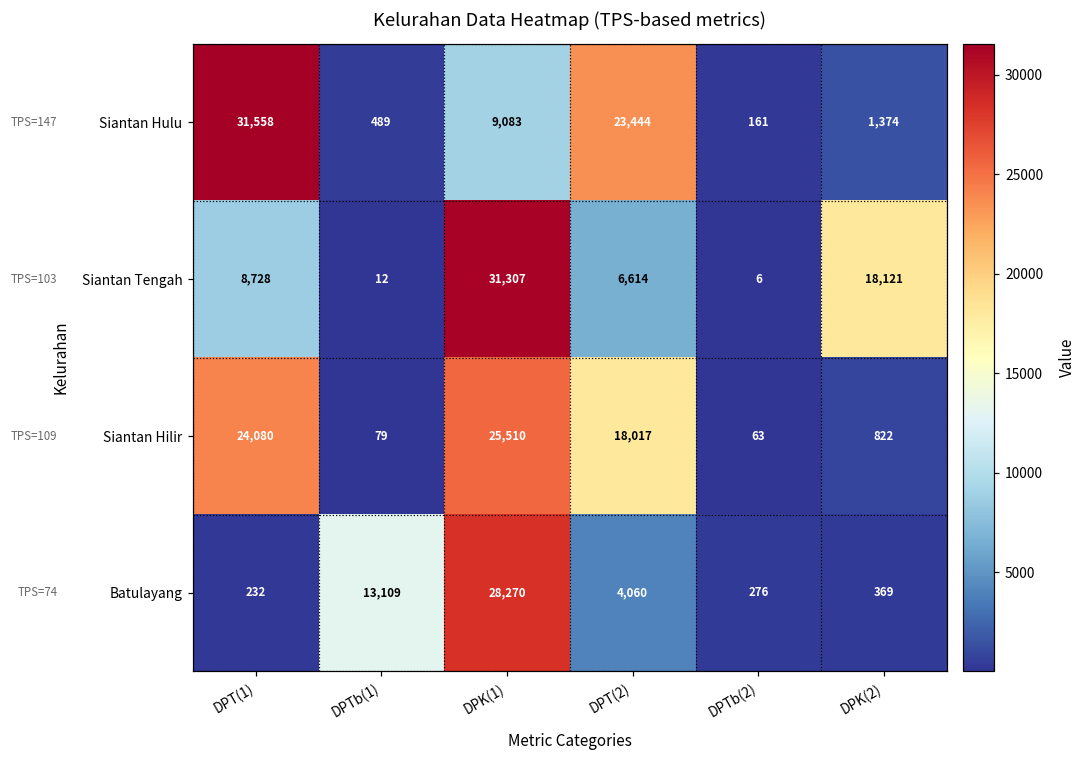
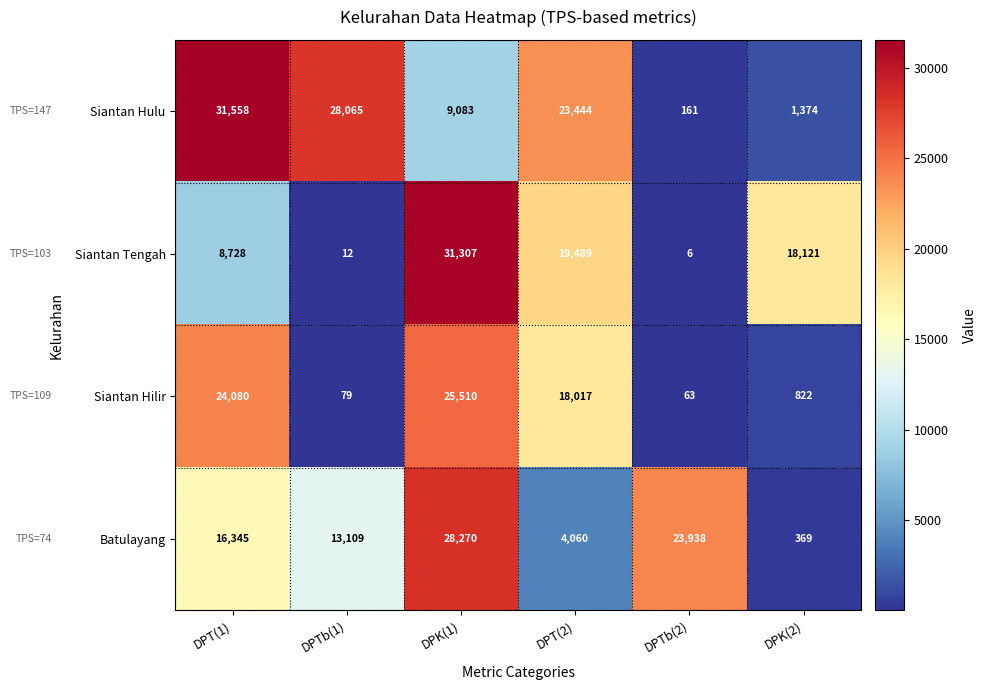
  {
    "Siantan Hulu": {
      "DPT(1)": "31,558",
-     "DPTb(1)": "489",
+     "DPTb(1)": "28,065",
      "DPK(1)": "9,083",
      "DPT(2)": "23,444",
      "DPTb(2)": "161",
      "DPK(2)": "1,374"
    },
    "Siantan Tengah": {
      "DPT(1)": "8,728",
      "DPTb(1)": "12",
      "DPK(1)": "31,307",
-     "DPT(2)": "6,614",
+     "DPT(2)": "19,489",
      "DPTb(2)": "6",
      "DPK(2)": "18,121"
    },
    "Siantan Hilir": {
      "DPT(1)": "24,080",
      "DPTb(1)": "79",
      "DPK(1)": "25,510",
      "DPT(2)": "18,017",
      "DPTb(2)": "63",
      "DPK(2)": "822"
    },
    "Batulayang": {
-     "DPT(1)": "232",
+     "DPT(1)": "16,345",
      "DPTb(1)": "13,109",
      "DPK(1)": "28,270",
      "DPT(2)": "4,060",
-     "DPTb(2)": "276",
+     "DPTb(2)": "23,938",
      "DPK(2)": "369"
    }
  }
